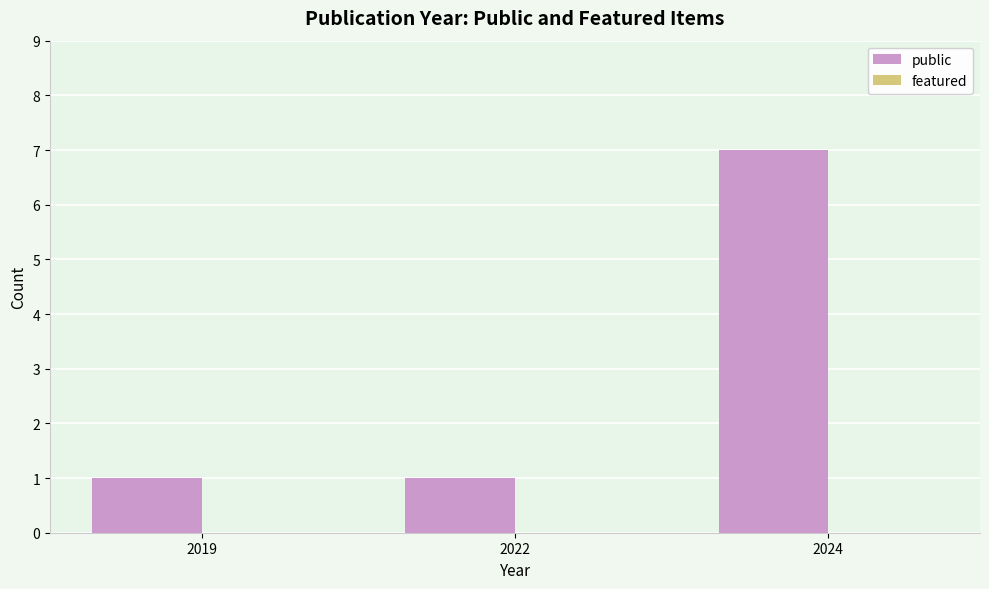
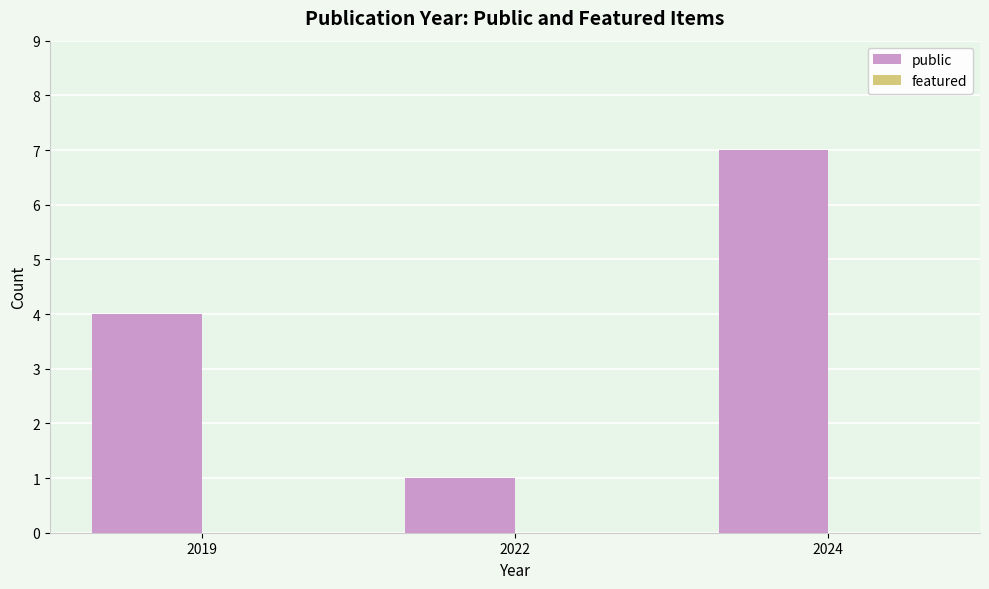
  {
    "public": {
-     "2019": 1,
+     "2019": 4,
      "2022": 1,
      "2024": 7
    },
    "featured": {
      "2019": 0,
      "2022": 0,
      "2024": 0
    }
  }
